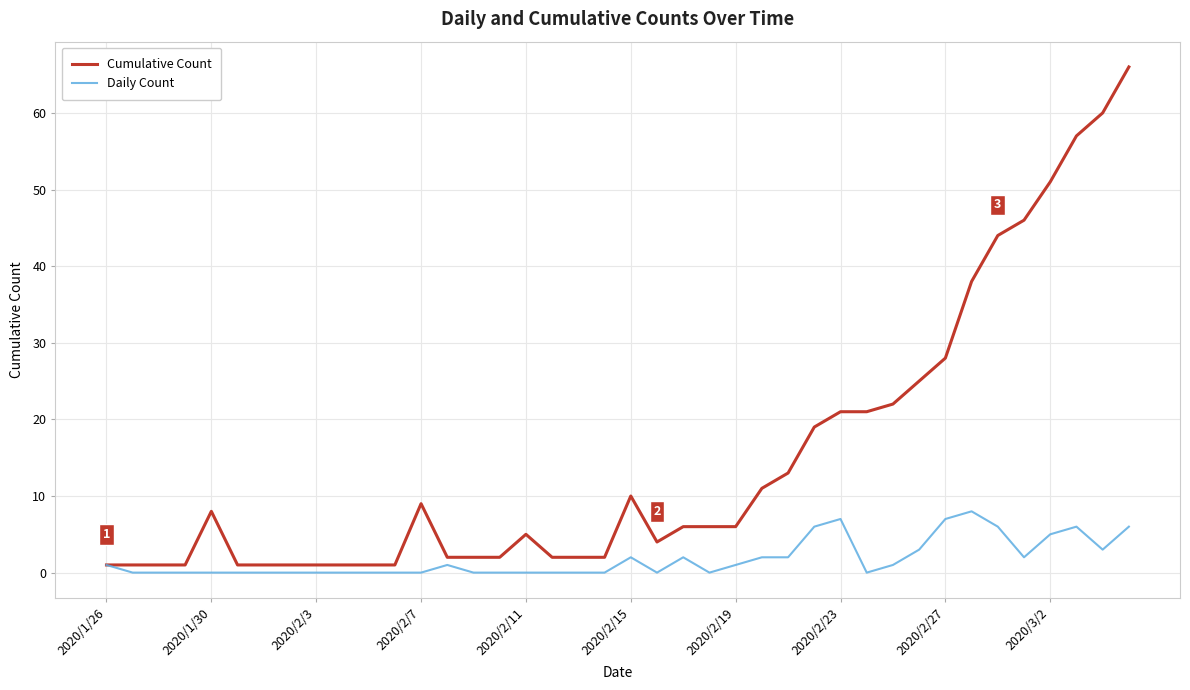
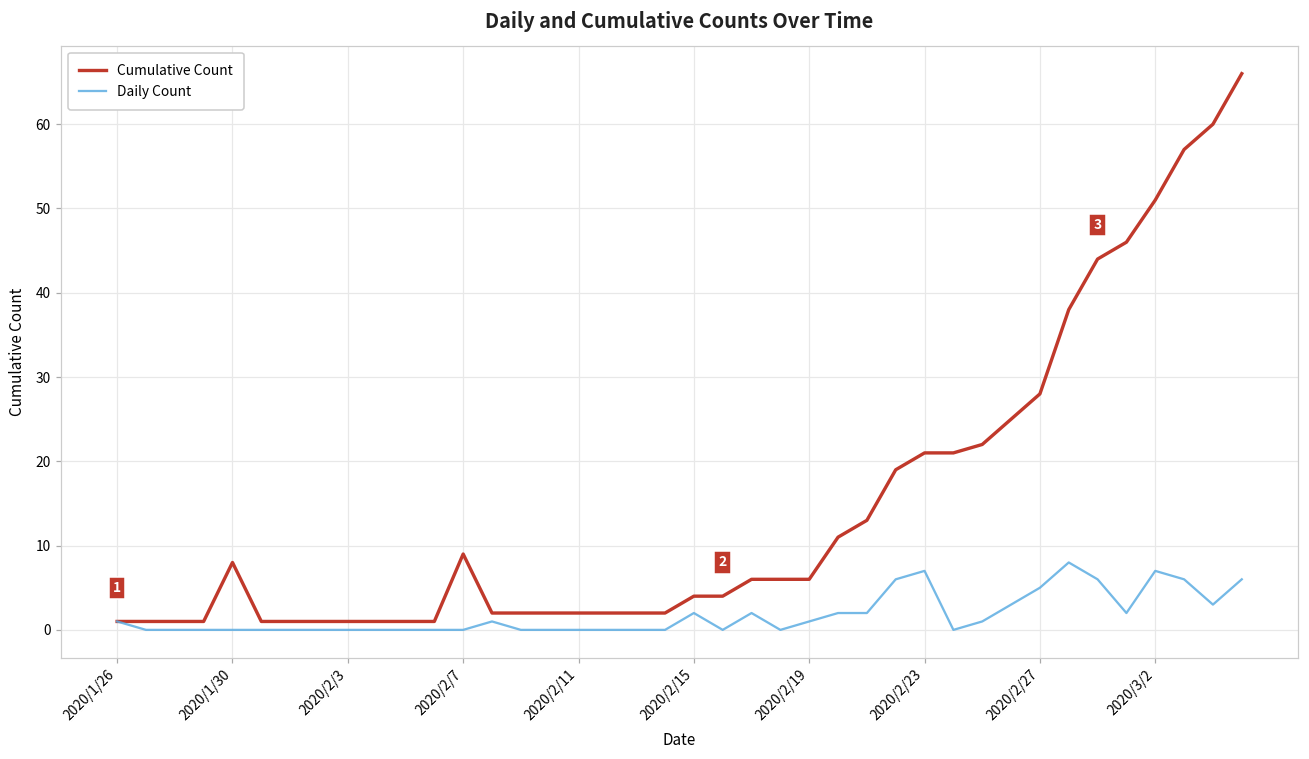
  {
    "Cumulative Count": {
      "2020/1/30": 8,
      "2020/2/3": 1,
      "2020/2/7": 9,
-     "2020/2/11": 5,
-     "2020/2/15": 10,
+     "2020/2/11": 2,
+     "2020/2/15": 4,
      "2020/2/19": 6,
      "2020/2/23": 21,
      "2020/2/27": 28,
      "2020/3/2": 51
    },
    "Daily Count": {
      "2020/1/30": 0,
      "2020/2/3": 0,
      "2020/2/7": 0,
      "2020/2/11": 0,
      "2020/2/15": 2,
      "2020/2/19": 1,
      "2020/2/23": 7,
-     "2020/2/27": 7,
-     "2020/3/2": 5
+     "2020/2/27": 5,
+     "2020/3/2": 7
    }
  }
